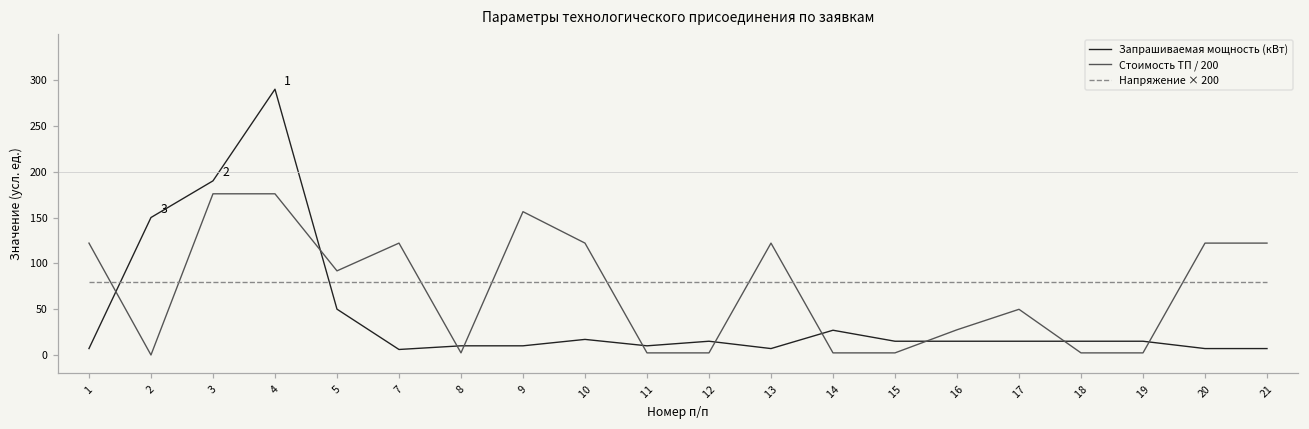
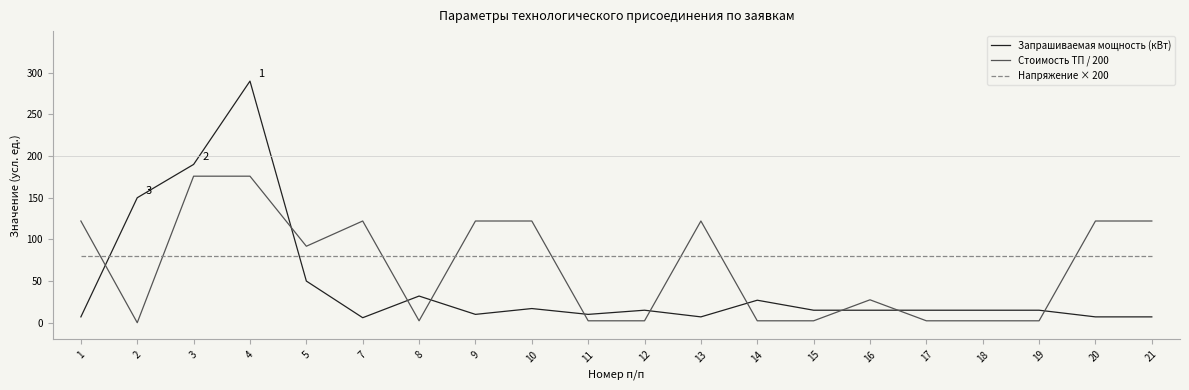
  {
    "Запрашиваемая мощность (кВт)": {
      "1": 10,
      "5": 50,
      "7": 10,
-     "8": 10,
+     "8": 30,
      "9": 10,
      "10": 20,
      "11": 10,
      "12": 20,
      "13": 10,
      "14": 30,
      "15": 20,
      "16": 20,
      "17": 20,
      "18": 20,
      "19": 20,
      "20": 10,
      "21": 10
    },
    "Стоимость ТП / 200": {
      "1": 120,
      "2": 0,
      "3": 180,
      "4": 180,
      "5": 90,
      "7": 120,
      "8": 0,
-     "9": 160,
+     "9": 120,
      "10": 120,
      "11": 0,
      "12": 0,
      "13": 120,
      "14": 0,
      "15": 0,
      "16": 30,
-     "17": 50,
+     "17": 0,
      "18": 0,
      "19": 0,
      "20": 120,
      "21": 120
    },
    "Напряжение × 200": {
      "1": 80,
      "2": 80,
      "3": 80,
      "4": 80,
      "5": 80,
      "7": 80,
      "8": 80,
      "9": 80,
      "10": 80,
      "11": 80,
      "12": 80,
      "13": 80,
      "14": 80,
      "15": 80,
      "16": 80,
      "17": 80,
      "18": 80,
      "19": 80,
      "20": 80,
      "21": 80
    }
  }
